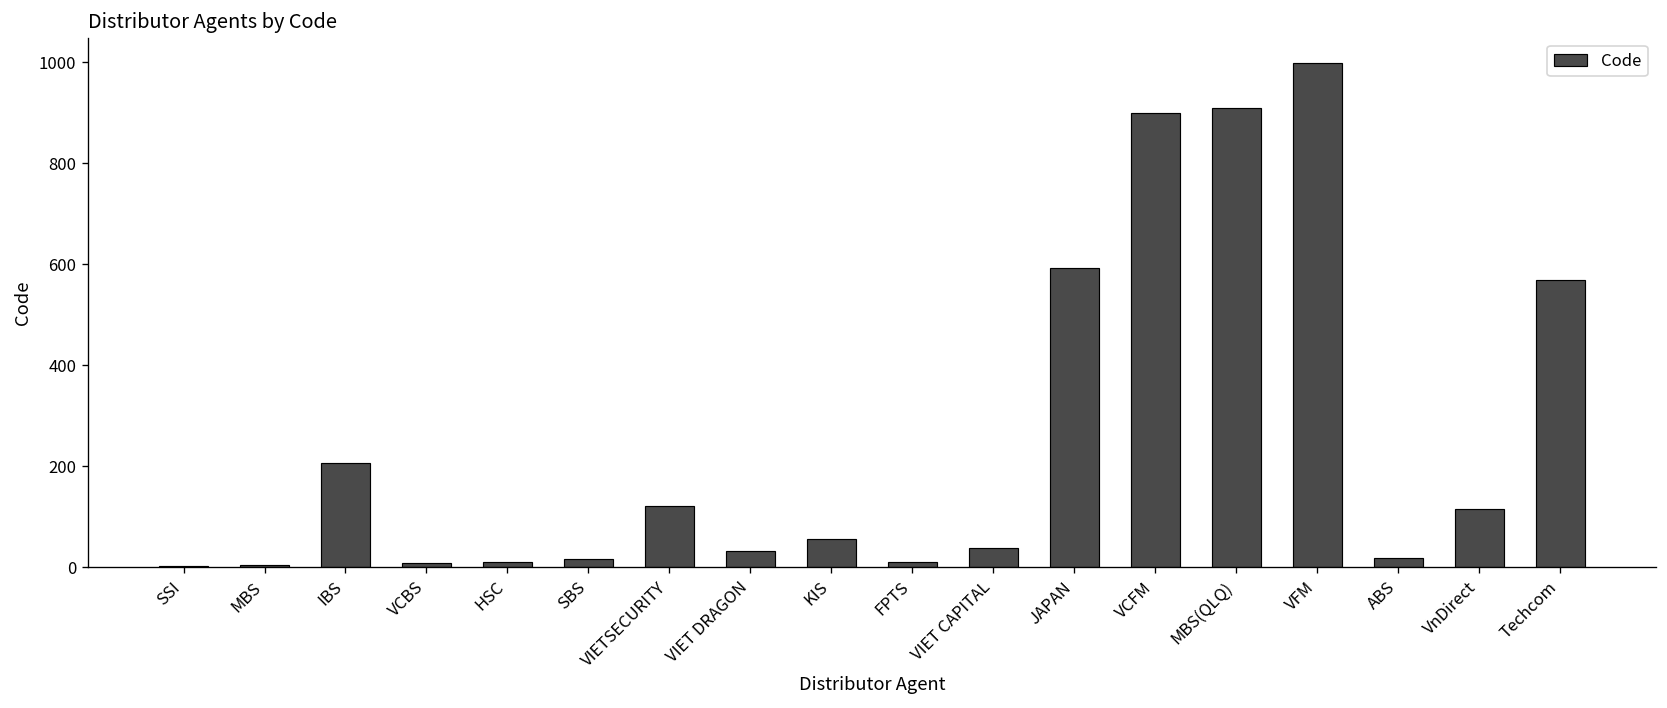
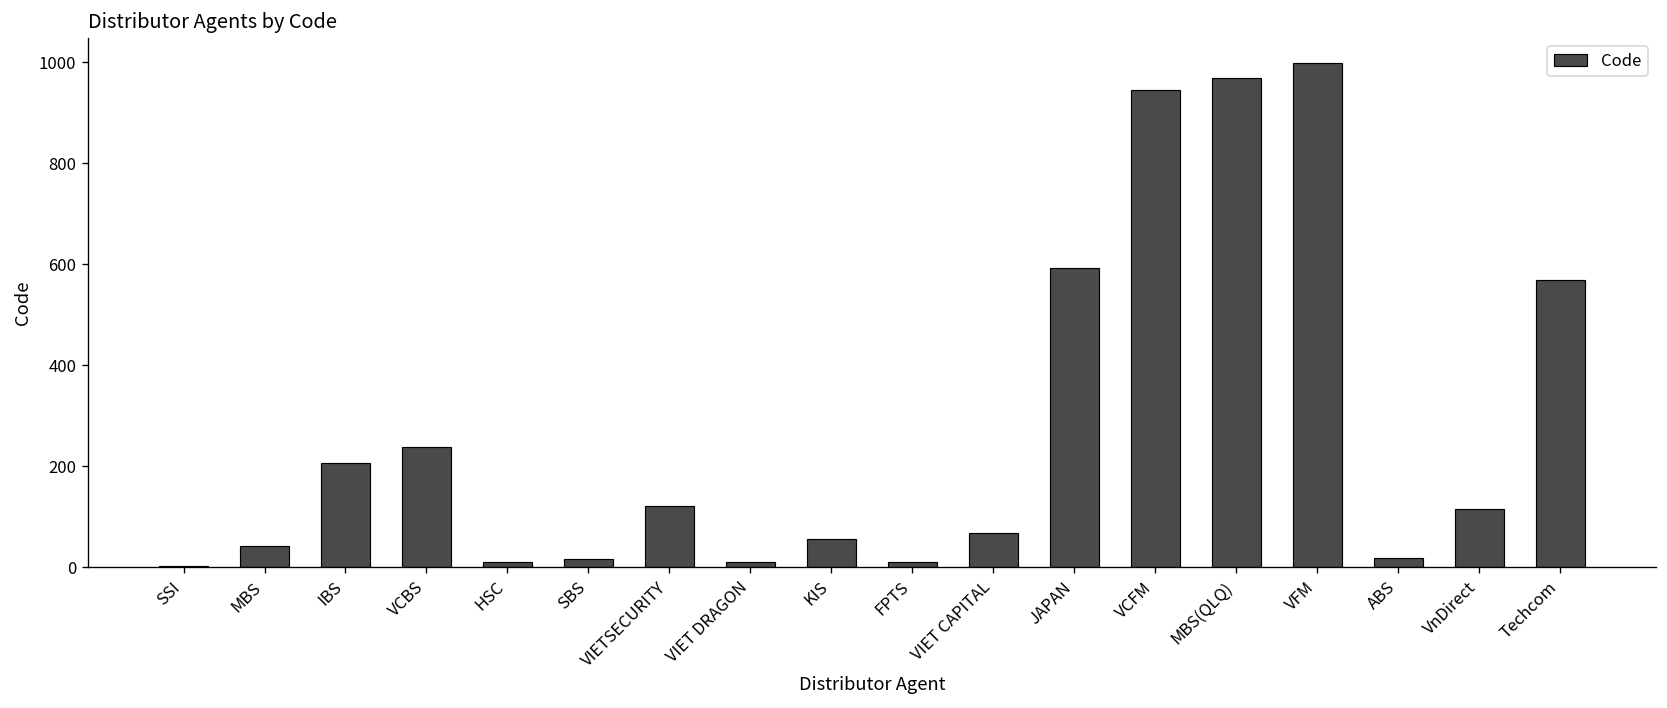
  {
-   "MBS": 10,
+   "MBS": 40,
    "IBS": 210,
-   "VCBS": 10,
+   "VCBS": 240,
    "HSC": 10,
    "SBS": 20,
    "VIETSECURITY": 120,
-   "VIET DRAGON": 30,
+   "VIET DRAGON": 10,
    "KIS": 60,
    "FPTS": 10,
-   "VIET CAPITAL": 40,
+   "VIET CAPITAL": 70,
    "JAPAN": 590,
-   "VCFM": 900,
-   "MBS(QLQ)": 910,
+   "VCFM": 950,
+   "MBS(QLQ)": 970,
    "VFM": 1000,
    "ABS": 20,
    "VnDirect": 120,
    "Techcom": 570
  }
